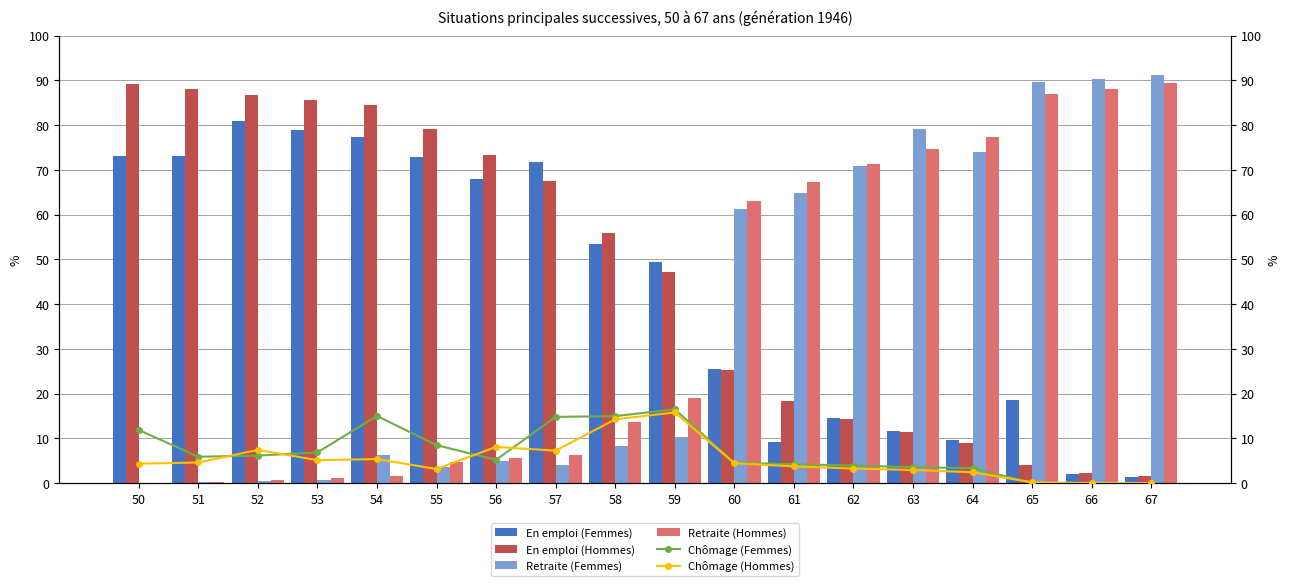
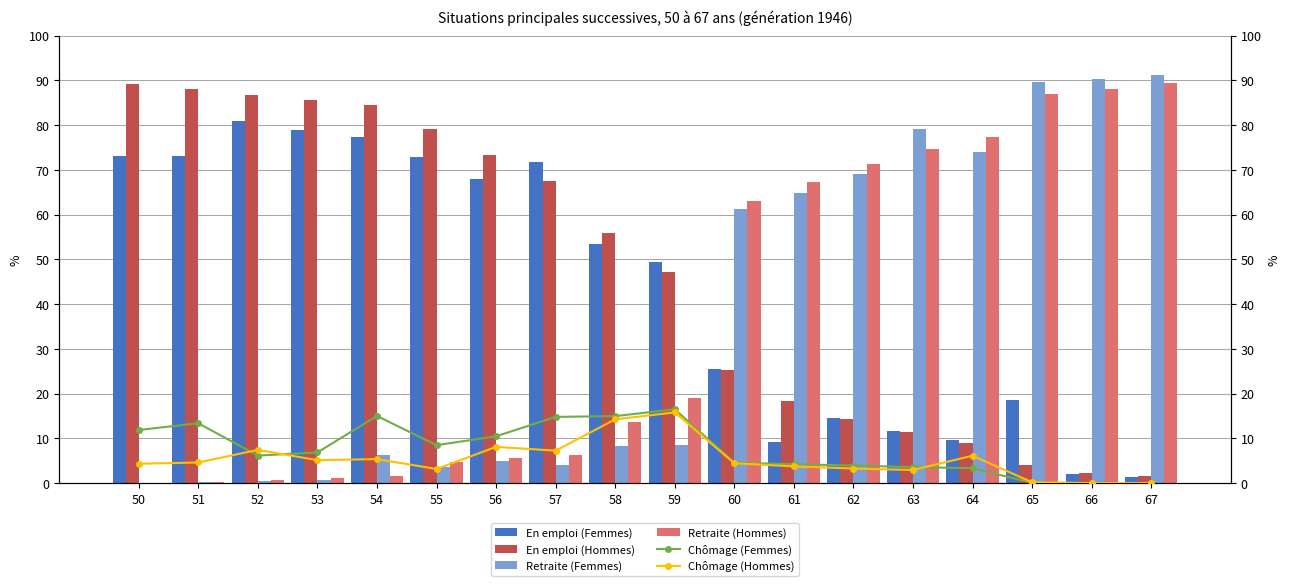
  {
    "En emploi (Femmes)": {
      "50": 73,
      "51": 73,
      "52": 81,
      "53": 79,
      "54": 77,
      "55": 73,
      "56": 68,
      "57": 72,
      "58": 54,
      "59": 49,
      "60": 26,
      "61": 9,
      "62": 14,
      "63": 12,
      "64": 10,
      "65": 19,
      "66": 2,
      "67": 1
    },
    "Retraite (Femmes)": {
      "53": 1,
      "54": 6,
      "55": 4,
      "56": 5,
      "57": 4,
      "58": 8,
-     "59": 10,
+     "59": 9,
      "60": 61,
      "61": 65,
-     "62": 71,
+     "62": 69,
      "63": 79,
      "64": 74,
      "65": 90,
      "66": 90,
      "67": 91
    },
    "Chômage (Femmes)": {
      "50": 12,
-     "51": 6,
+     "51": 13,
      "52": 6,
      "53": 7,
      "54": 15,
      "55": 8,
-     "56": 5,
+     "56": 10,
      "57": 15,
      "58": 15,
      "59": 16,
      "62": 4,
      "63": 4,
      "64": 3
    },
    "Chômage (Hommes)": {
      "50": 4,
      "51": 5,
      "52": 7,
      "53": 5,
      "54": 5,
      "55": 3,
      "56": 8,
      "57": 7,
      "58": 14,
      "59": 16,
      "62": 3,
      "63": 3,
-     "64": 2
+     "64": 6
    }
  }
